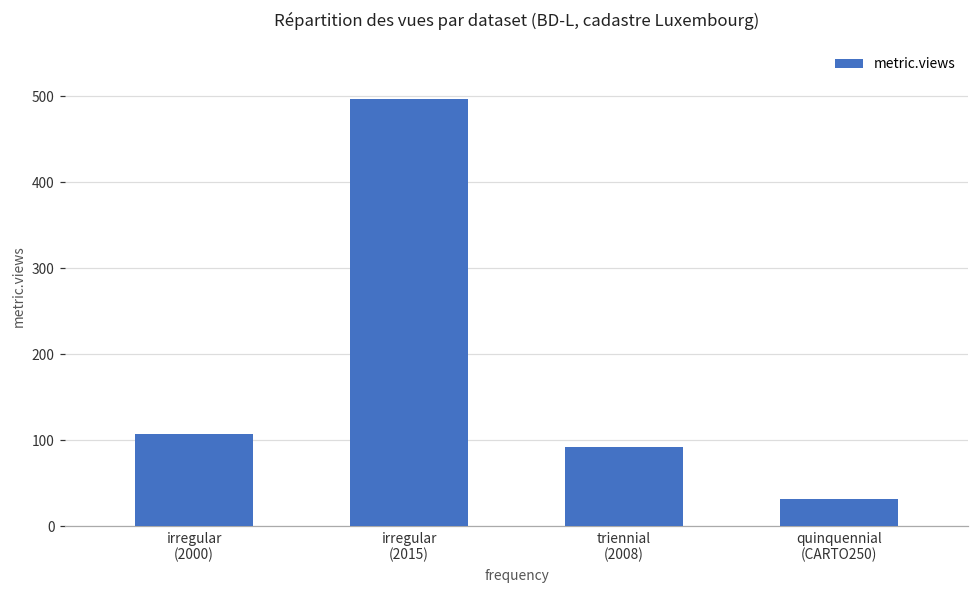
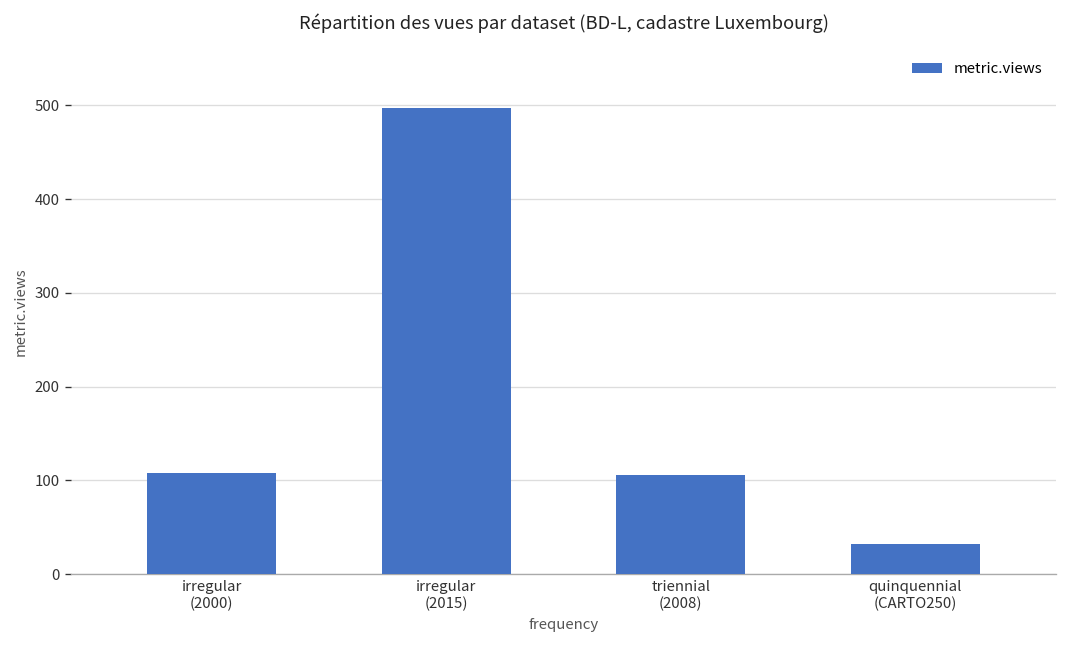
  {
    "irregular (2000)": 110,
    "irregular (2015)": 500,
-   "triennial (2008)": 90,
+   "triennial (2008)": 110,
    "quinquennial (CARTO250)": 30
  }
